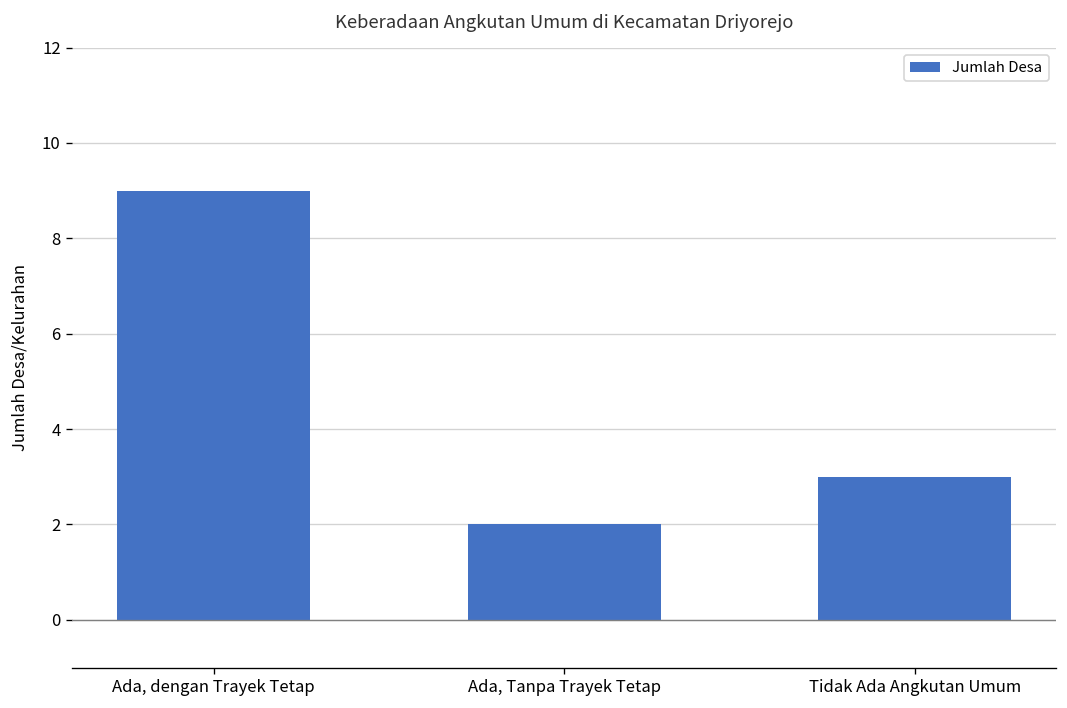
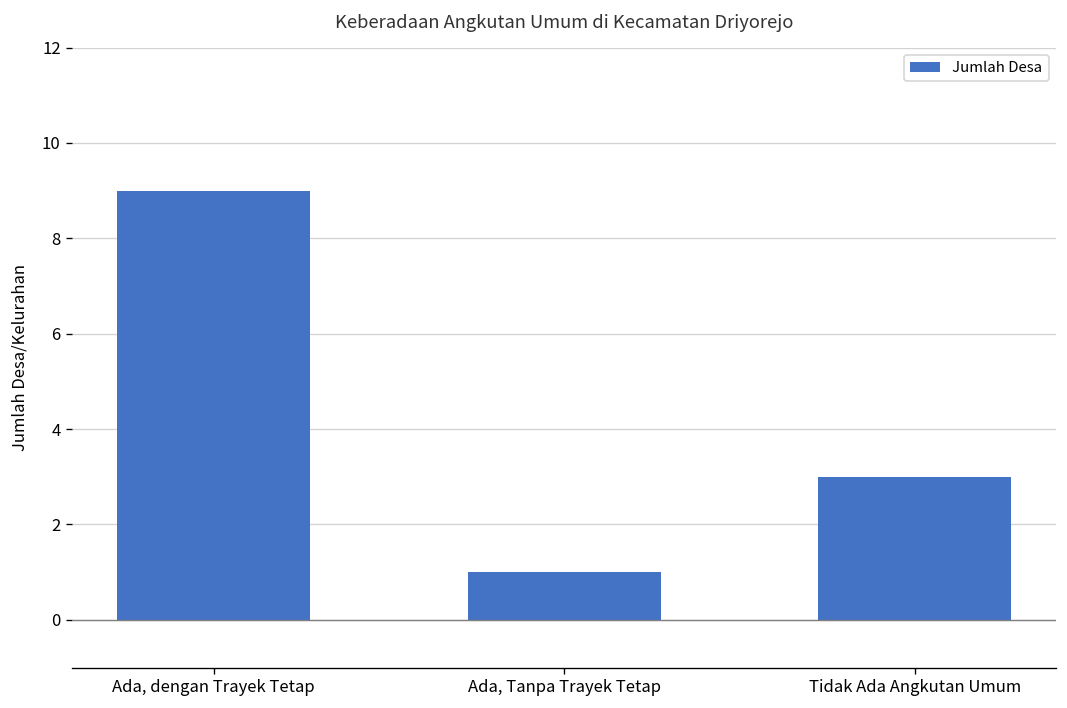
  {
    "Ada, dengan Trayek Tetap": 9,
-   "Ada, Tanpa Trayek Tetap": 2,
+   "Ada, Tanpa Trayek Tetap": 1,
    "Tidak Ada Angkutan Umum": 3
  }
